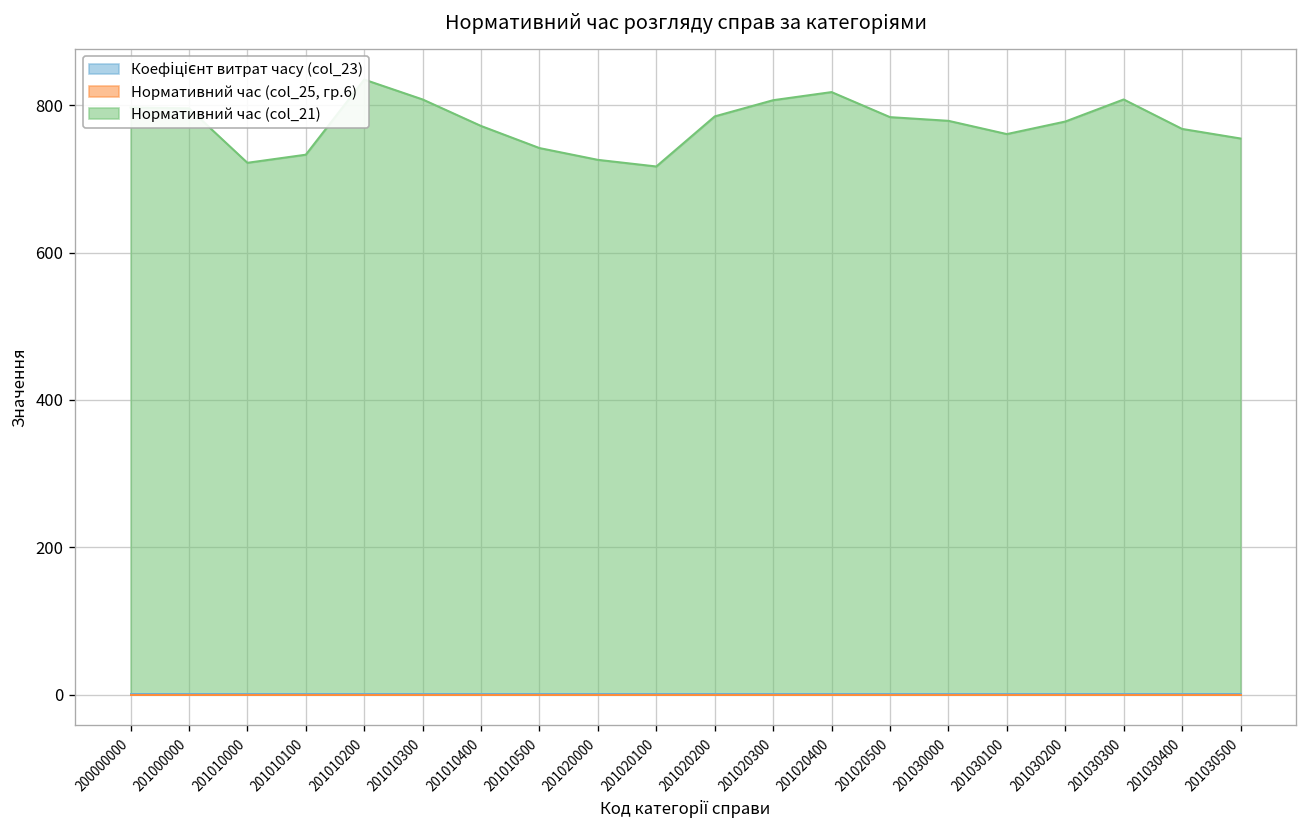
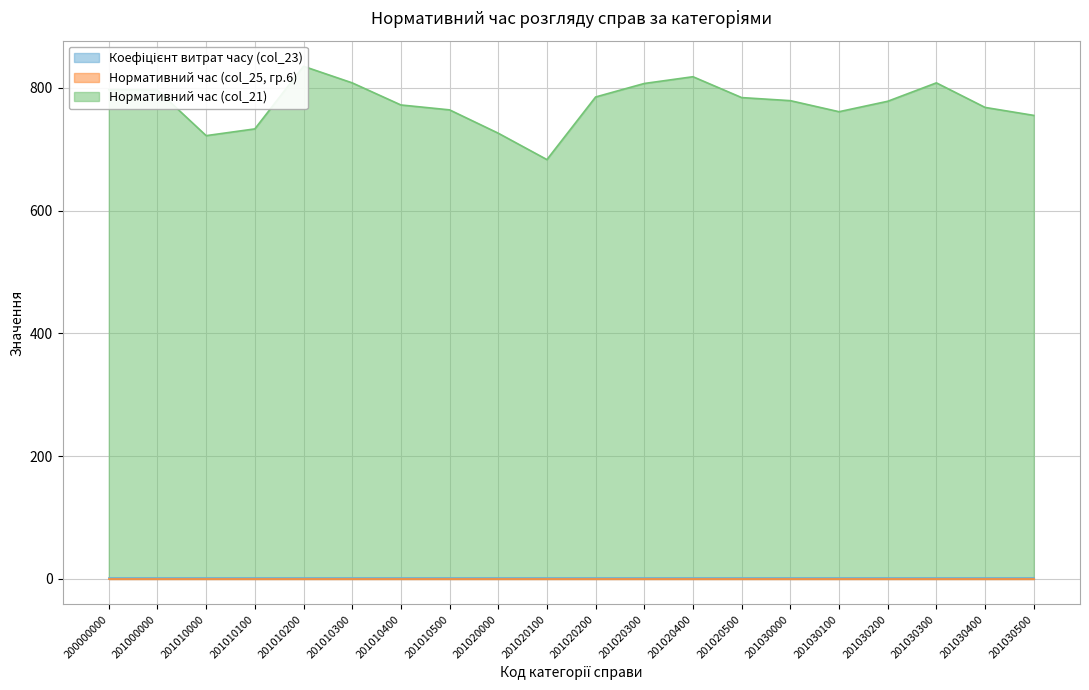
  {
    "Нормативний час (col_21)": {
      "201010000": 720,
      "201010100": 730,
      "201010300": 810,
      "201010400": 770,
-     "201010500": 740,
+     "201010500": 760,
      "201020000": 730,
-     "201020100": 720,
+     "201020100": 680,
      "201020200": 790,
      "201020300": 810,
      "201020400": 820,
      "201020500": 780,
      "201030000": 780,
      "201030100": 760,
      "201030200": 780,
      "201030300": 810,
      "201030400": 770,
      "201030500": 760
    }
  }
